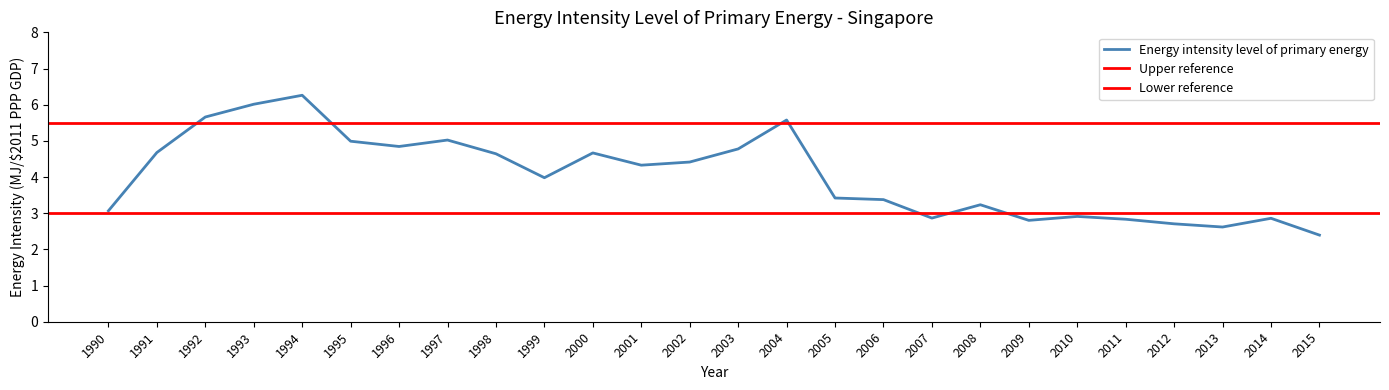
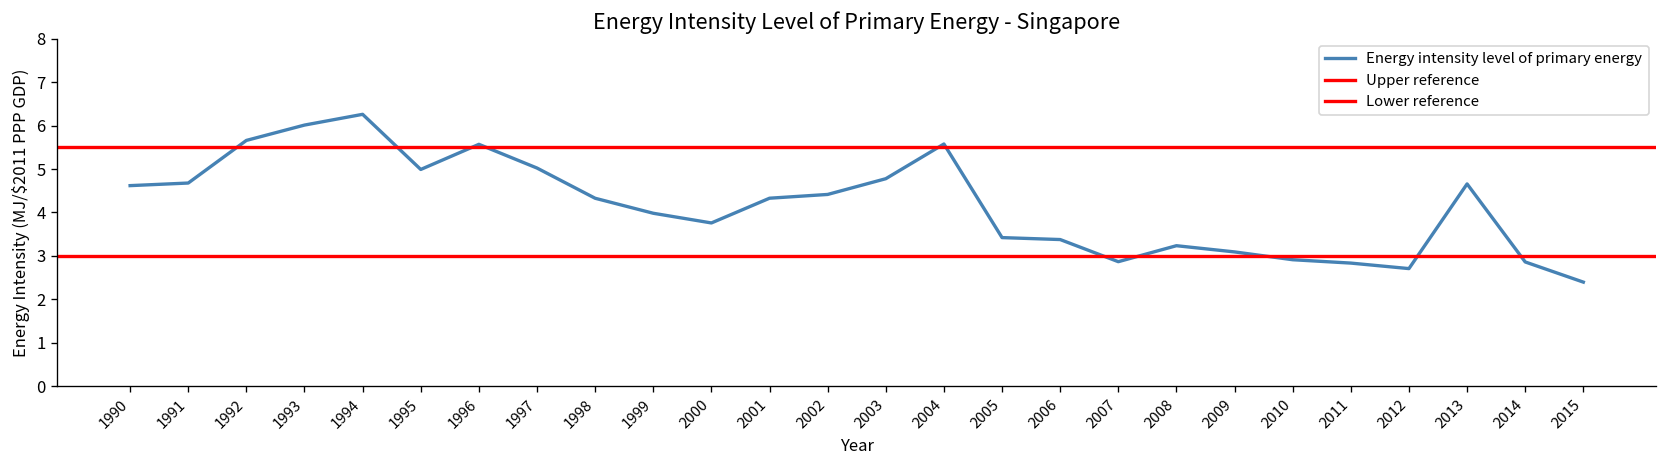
  {
-   "1990": 3.1,
+   "1990": 4.6,
    "1991": 4.7,
    "1992": 5.7,
    "1993": 6.0,
    "1994": 6.3,
    "1995": 5.0,
-   "1996": 4.8,
+   "1996": 5.6,
    "1997": 5.0,
-   "1998": 4.6,
+   "1998": 4.3,
    "1999": 4.0,
-   "2000": 4.7,
+   "2000": 3.8,
    "2001": 4.3,
    "2002": 4.4,
    "2003": 4.8,
    "2004": 5.6,
    "2005": 3.4,
    "2006": 3.4,
    "2007": 2.9,
    "2008": 3.2,
-   "2009": 2.8,
+   "2009": 3.1,
    "2010": 2.9,
    "2011": 2.8,
    "2012": 2.7,
-   "2013": 2.6,
+   "2013": 4.7,
    "2014": 2.9,
    "2015": 2.4
  }
